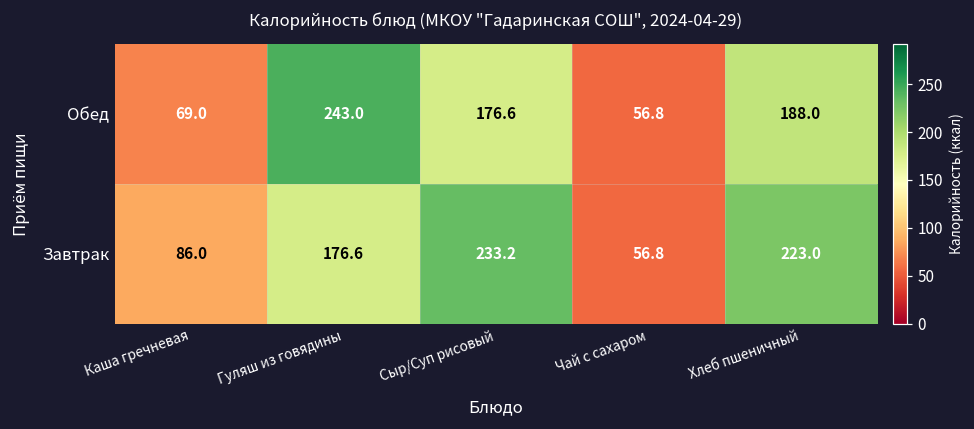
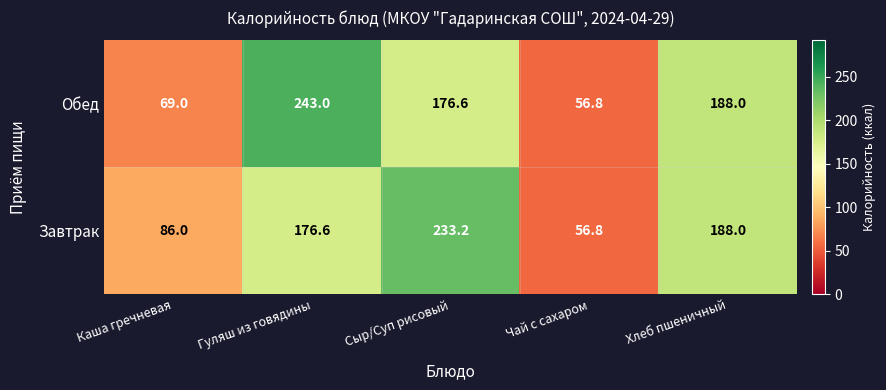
  {
    "Обед": {
      "Каша гречневая": 69.0,
      "Гуляш из говядины": 243.0,
      "Сыр/Суп рисовый": 176.6,
      "Чай с сахаром": 56.8,
      "Хлеб пшеничный": 188.0
    },
    "Завтрак": {
      "Каша гречневая": 86.0,
      "Гуляш из говядины": 176.6,
      "Сыр/Суп рисовый": 233.2,
      "Чай с сахаром": 56.8,
-     "Хлеб пшеничный": 223.0
+     "Хлеб пшеничный": 188.0
    }
  }
